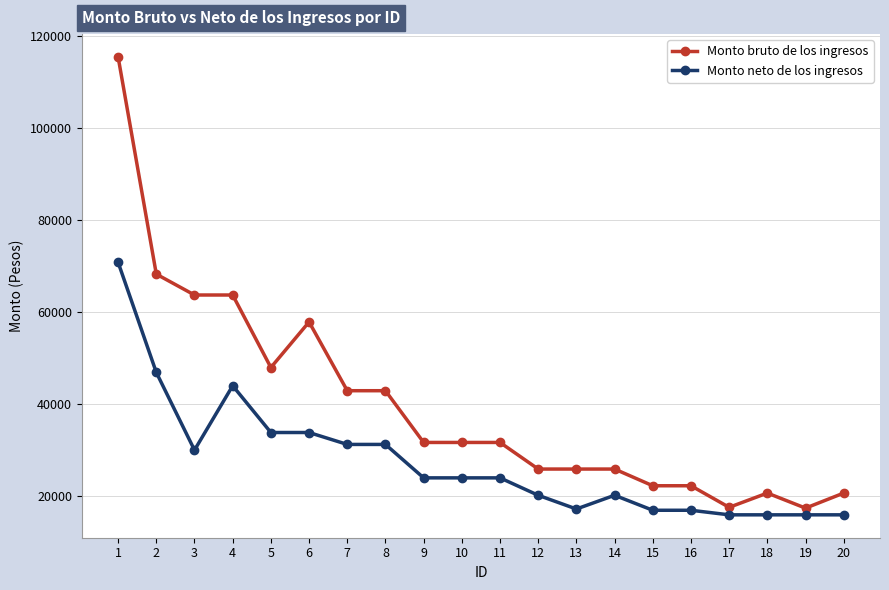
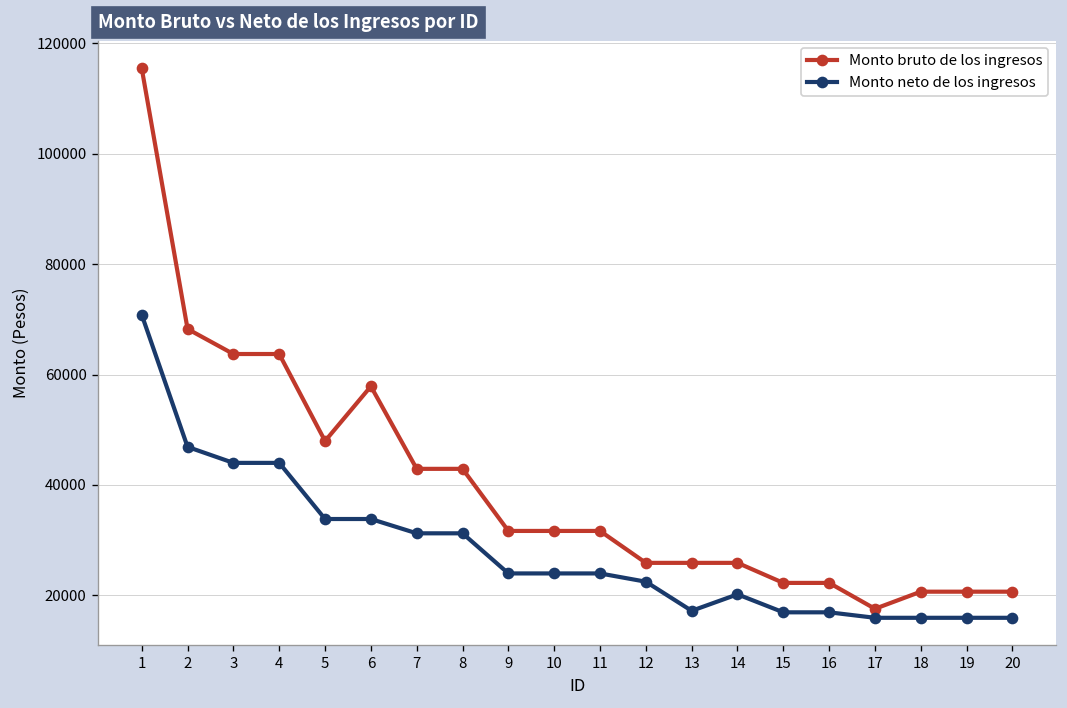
  {
    "Monto bruto de los ingresos": {
      "1": 115000,
      "2": 68000,
      "3": 64000,
      "4": 64000,
      "5": 48000,
      "6": 58000,
      "7": 43000,
      "8": 43000,
      "9": 32000,
      "10": 32000,
      "11": 32000,
      "12": 26000,
      "13": 26000,
      "14": 26000,
      "15": 22000,
      "16": 22000,
      "17": 18000,
      "18": 21000,
-     "19": 17000,
+     "19": 21000,
      "20": 21000
    },
    "Monto neto de los ingresos": {
      "1": 71000,
      "2": 47000,
-     "3": 30000,
+     "3": 44000,
      "4": 44000,
      "5": 34000,
      "6": 34000,
      "7": 31000,
      "8": 31000,
      "9": 24000,
      "10": 24000,
      "11": 24000,
-     "12": 20000,
+     "12": 22000,
      "13": 17000,
      "14": 20000,
      "15": 17000,
      "16": 17000,
      "17": 16000,
      "18": 16000,
      "19": 16000,
      "20": 16000
    }
  }
